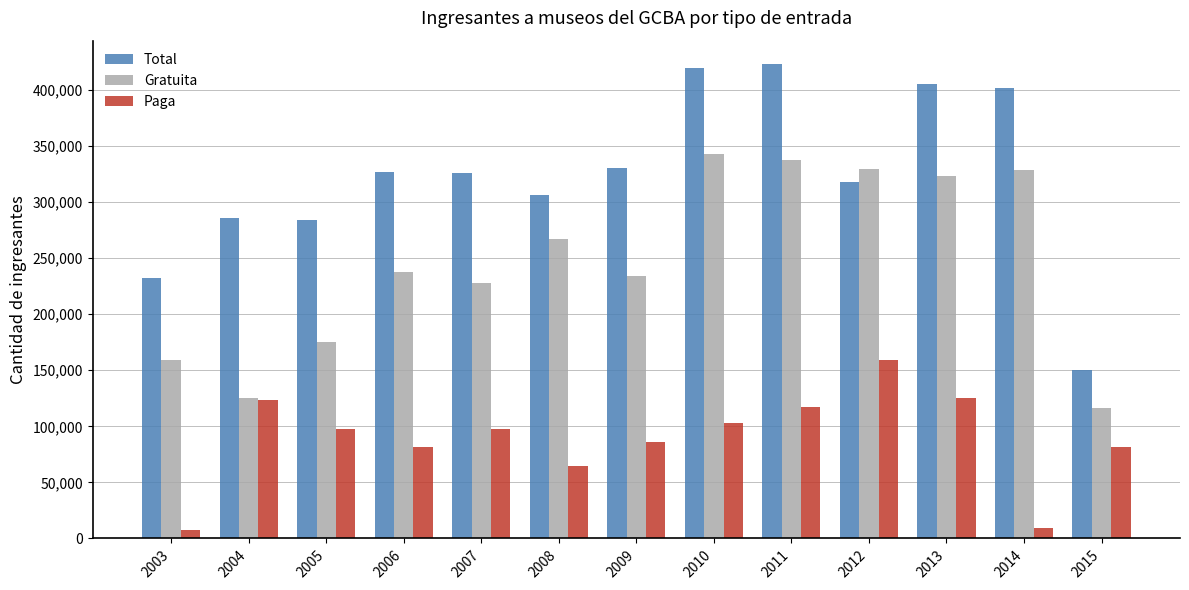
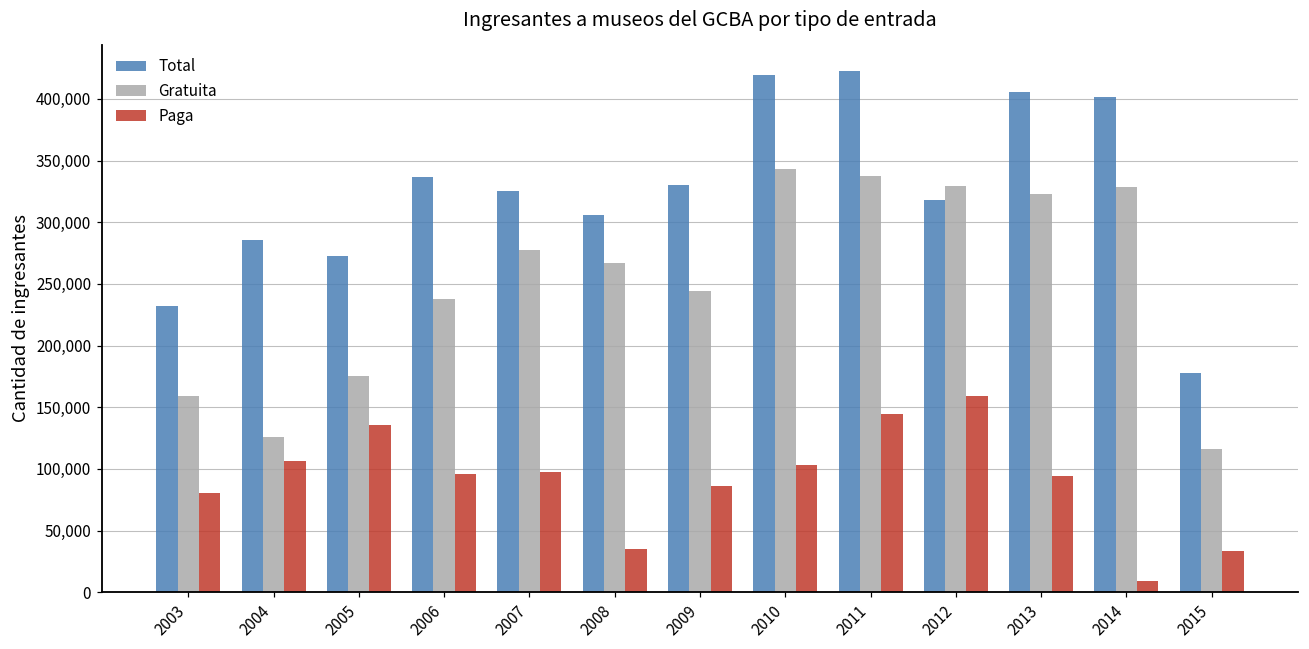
  {
    "Total": {
      "2003": "232,000",
      "2004": "285,000",
-     "2005": "284,000",
-     "2006": "327,000",
+     "2005": "273,000",
+     "2006": "337,000",
      "2007": "326,000",
      "2008": "306,000",
      "2009": "330,000",
      "2010": "419,000",
      "2011": "423,000",
      "2012": "318,000",
      "2013": "405,000",
      "2014": "402,000",
-     "2015": "150,000"
+     "2015": "177,000"
    },
    "Gratuita": {
      "2003": "159,000",
      "2004": "126,000",
      "2005": "175,000",
      "2006": "238,000",
-     "2007": "228,000",
+     "2007": "277,000",
      "2008": "267,000",
-     "2009": "234,000",
+     "2009": "244,000",
      "2010": "343,000",
      "2011": "338,000",
      "2012": "329,000",
      "2013": "323,000",
      "2014": "329,000",
      "2015": "117,000"
    },
    "Paga": {
-     "2003": "7,000",
-     "2004": "124,000",
-     "2005": "97,000",
-     "2006": "82,000",
+     "2003": "81,000",
+     "2004": "106,000",
+     "2005": "136,000",
+     "2006": "96,000",
      "2007": "97,000",
-     "2008": "65,000",
+     "2008": "35,000",
      "2009": "86,000",
      "2010": "103,000",
-     "2011": "117,000",
+     "2011": "145,000",
      "2012": "159,000",
-     "2013": "126,000",
+     "2013": "94,000",
      "2014": "9,000",
-     "2015": "81,000"
+     "2015": "33,000"
    }
  }
